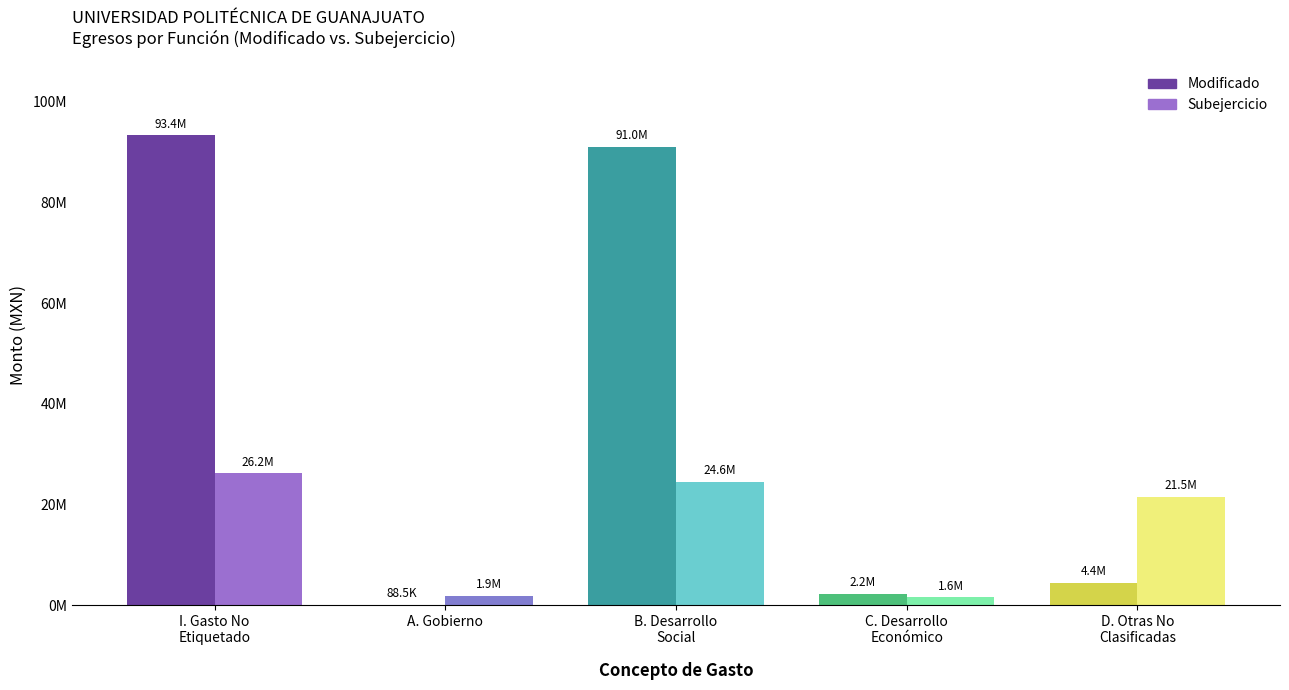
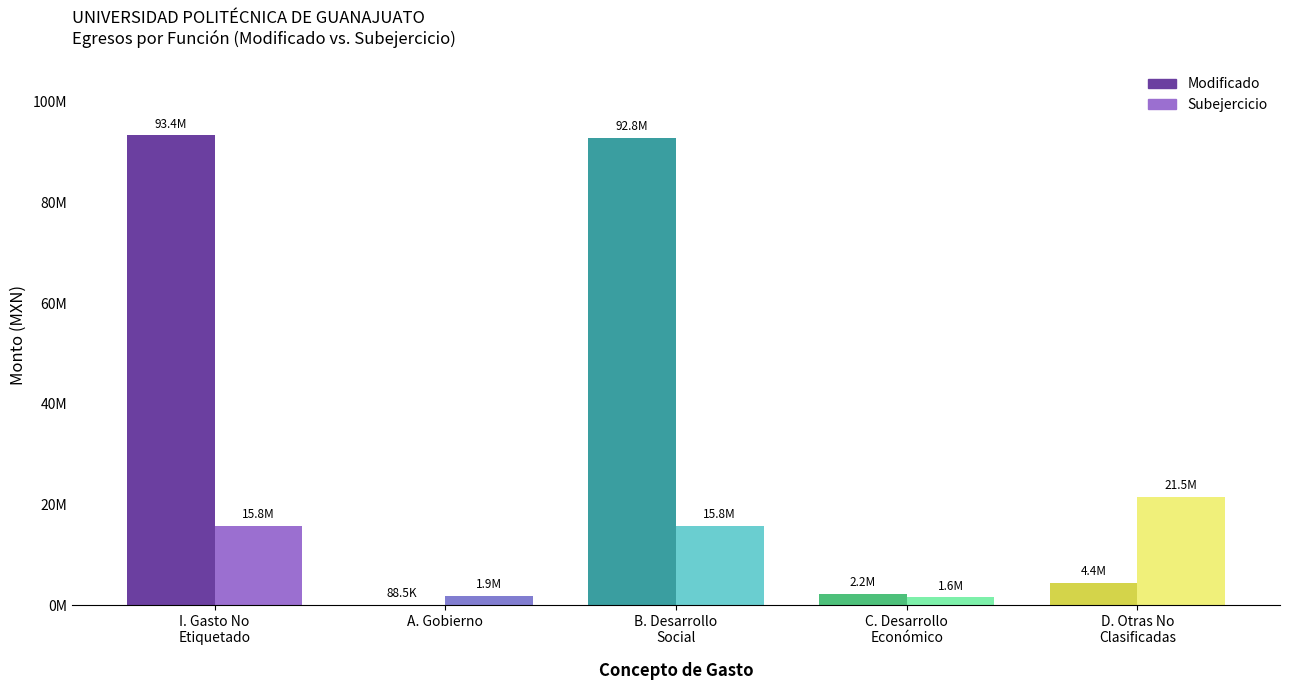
  {
    "Modificado": {
      "I. Gasto No Etiquetado": "93.4M",
      "A. Gobierno": "88.5K",
-     "B. Desarrollo Social": "91.0M",
+     "B. Desarrollo Social": "92.8M",
      "C. Desarrollo Económico": "2.2M",
      "D. Otras No Clasificadas": "4.4M"
    },
    "Subejercicio": {
-     "I. Gasto No Etiquetado": "26.2M",
+     "I. Gasto No Etiquetado": "15.8M",
      "A. Gobierno": "1.9M",
-     "B. Desarrollo Social": "24.6M",
+     "B. Desarrollo Social": "15.8M",
      "C. Desarrollo Económico": "1.6M",
      "D. Otras No Clasificadas": "21.5M"
    }
  }
